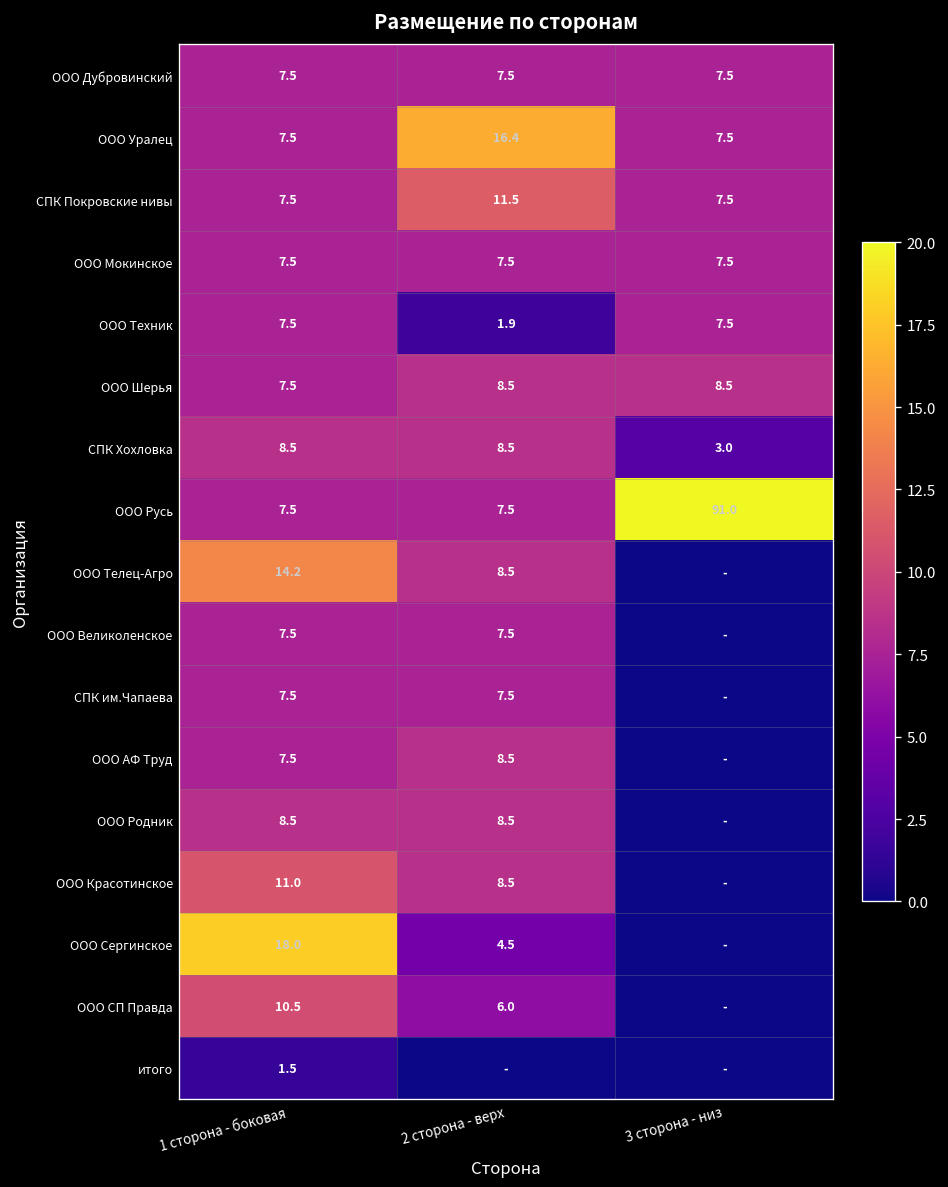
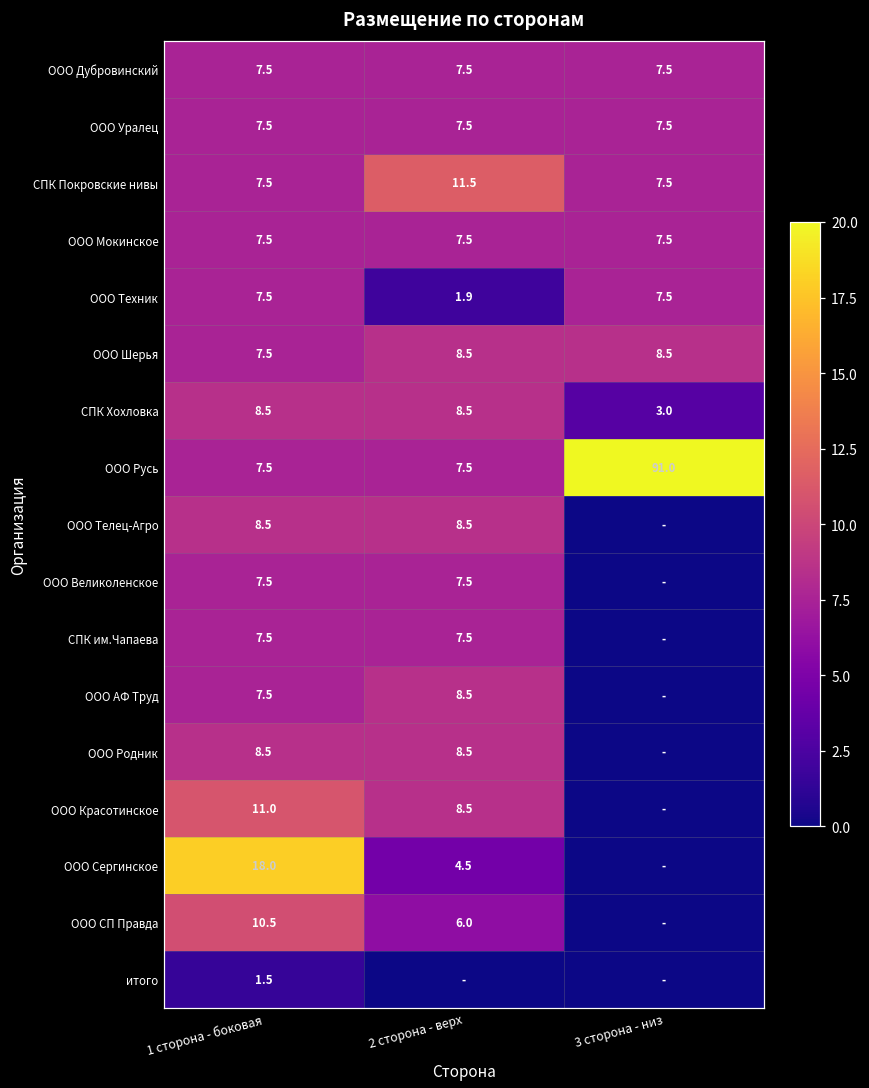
  {
    "ООО Дубровинский": {
      "1 сторона - боковая": 7.5,
      "2 сторона - верх": 7.5,
      "3 сторона - низ": 7.5
    },
    "ООО Уралец": {
      "1 сторона - боковая": 7.5,
-     "2 сторона - верх": 16.4,
+     "2 сторона - верх": 7.5,
      "3 сторона - низ": 7.5
    },
    "СПК Покровские нивы": {
      "1 сторона - боковая": 7.5,
      "2 сторона - верх": 11.5,
      "3 сторона - низ": 7.5
    },
    "ООО Мокинское": {
      "1 сторона - боковая": 7.5,
      "2 сторона - верх": 7.5,
      "3 сторона - низ": 7.5
    },
    "ООО Техник": {
      "1 сторона - боковая": 7.5,
      "2 сторона - верх": 1.9,
      "3 сторона - низ": 7.5
    },
    "ООО Шерья": {
      "1 сторона - боковая": 7.5,
      "2 сторона - верх": 8.5,
      "3 сторона - низ": 8.5
    },
    "СПК Хохловка": {
      "1 сторона - боковая": 8.5,
      "2 сторона - верх": 8.5,
      "3 сторона - низ": 3.0
    },
    "ООО Русь": {
      "1 сторона - боковая": 7.5,
      "2 сторона - верх": 7.5,
      "3 сторона - низ": 91.0
    },
    "ООО Телец-Агро": {
-     "1 сторона - боковая": 14.2,
+     "1 сторона - боковая": 8.5,
      "2 сторона - верх": 8.5
    },
    "ООО Великоленское": {
      "1 сторона - боковая": 7.5,
      "2 сторона - верх": 7.5
    },
    "СПК им.Чапаева": {
      "1 сторона - боковая": 7.5,
      "2 сторона - верх": 7.5
    },
    "ООО АФ Труд": {
      "1 сторона - боковая": 7.5,
      "2 сторона - верх": 8.5
    },
    "ООО Родник": {
      "1 сторона - боковая": 8.5,
      "2 сторона - верх": 8.5
    },
    "ООО Красотинское": {
      "1 сторона - боковая": 11.0,
      "2 сторона - верх": 8.5
    },
    "ООО Сергинское": {
      "1 сторона - боковая": 18.0,
      "2 сторона - верх": 4.5
    },
    "ООО СП Правда": {
      "1 сторона - боковая": 10.5,
      "2 сторона - верх": 6.0
    },
    "итого": {
      "1 сторона - боковая": 1.5
    }
  }
